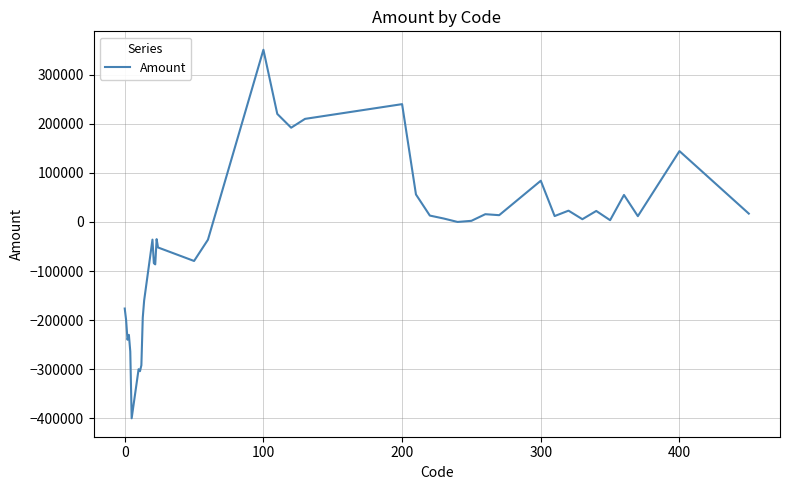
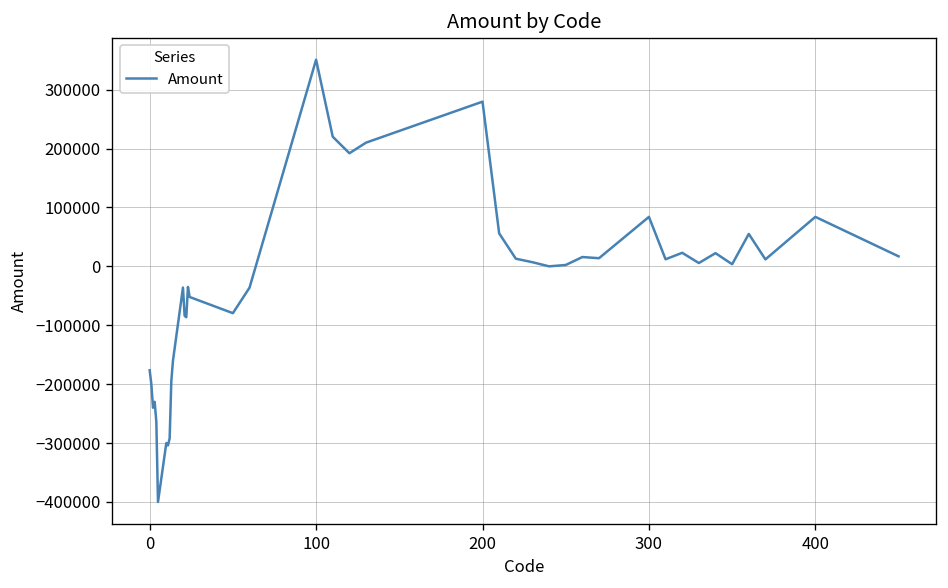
  {
    "0": -180000,
    "100": 350000,
-   "200": 240000,
+   "200": 280000,
    "300": 80000,
-   "400": 140000
+   "400": 80000
  }
